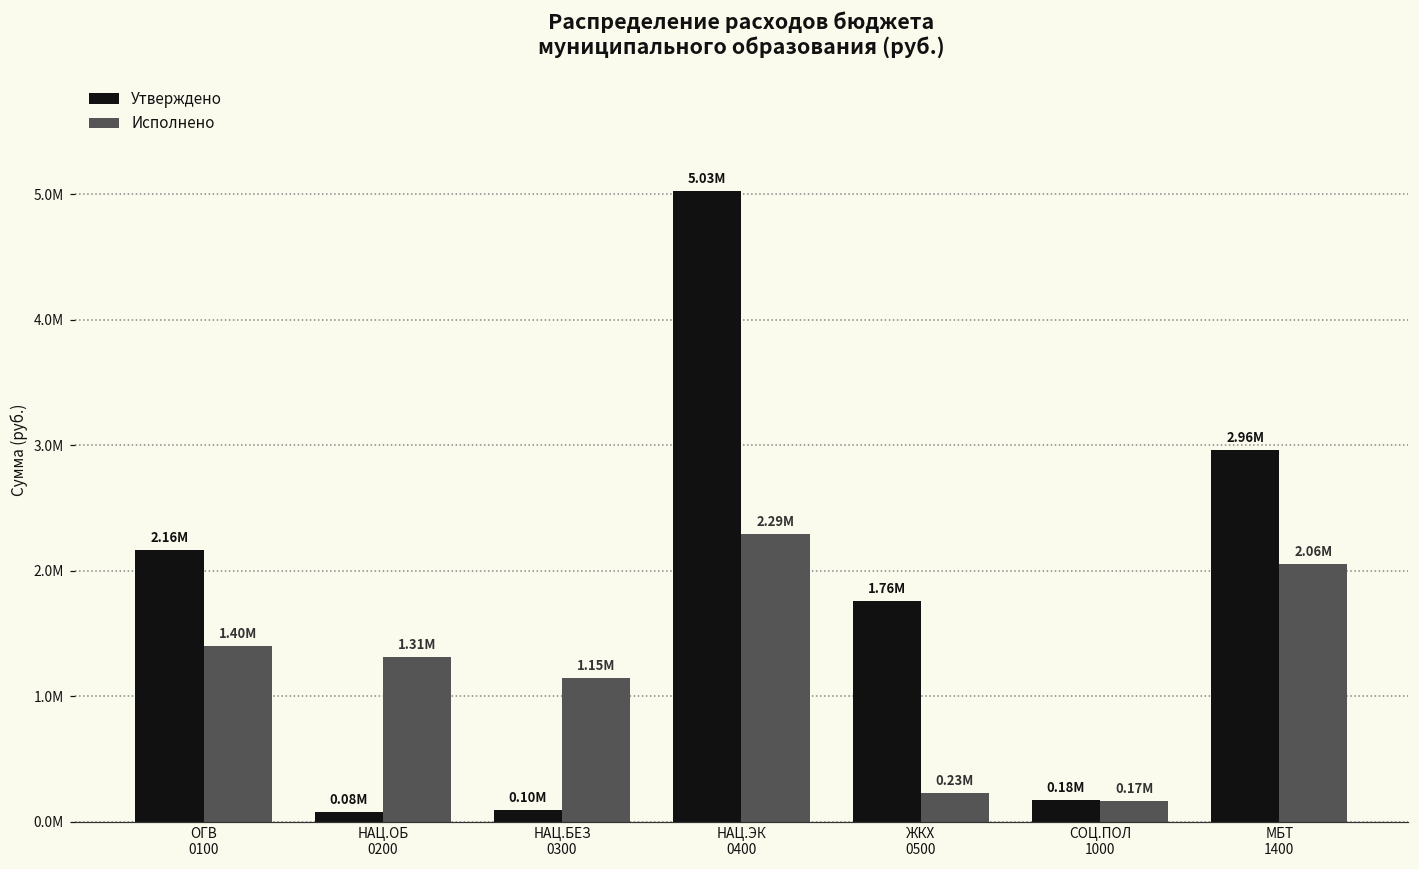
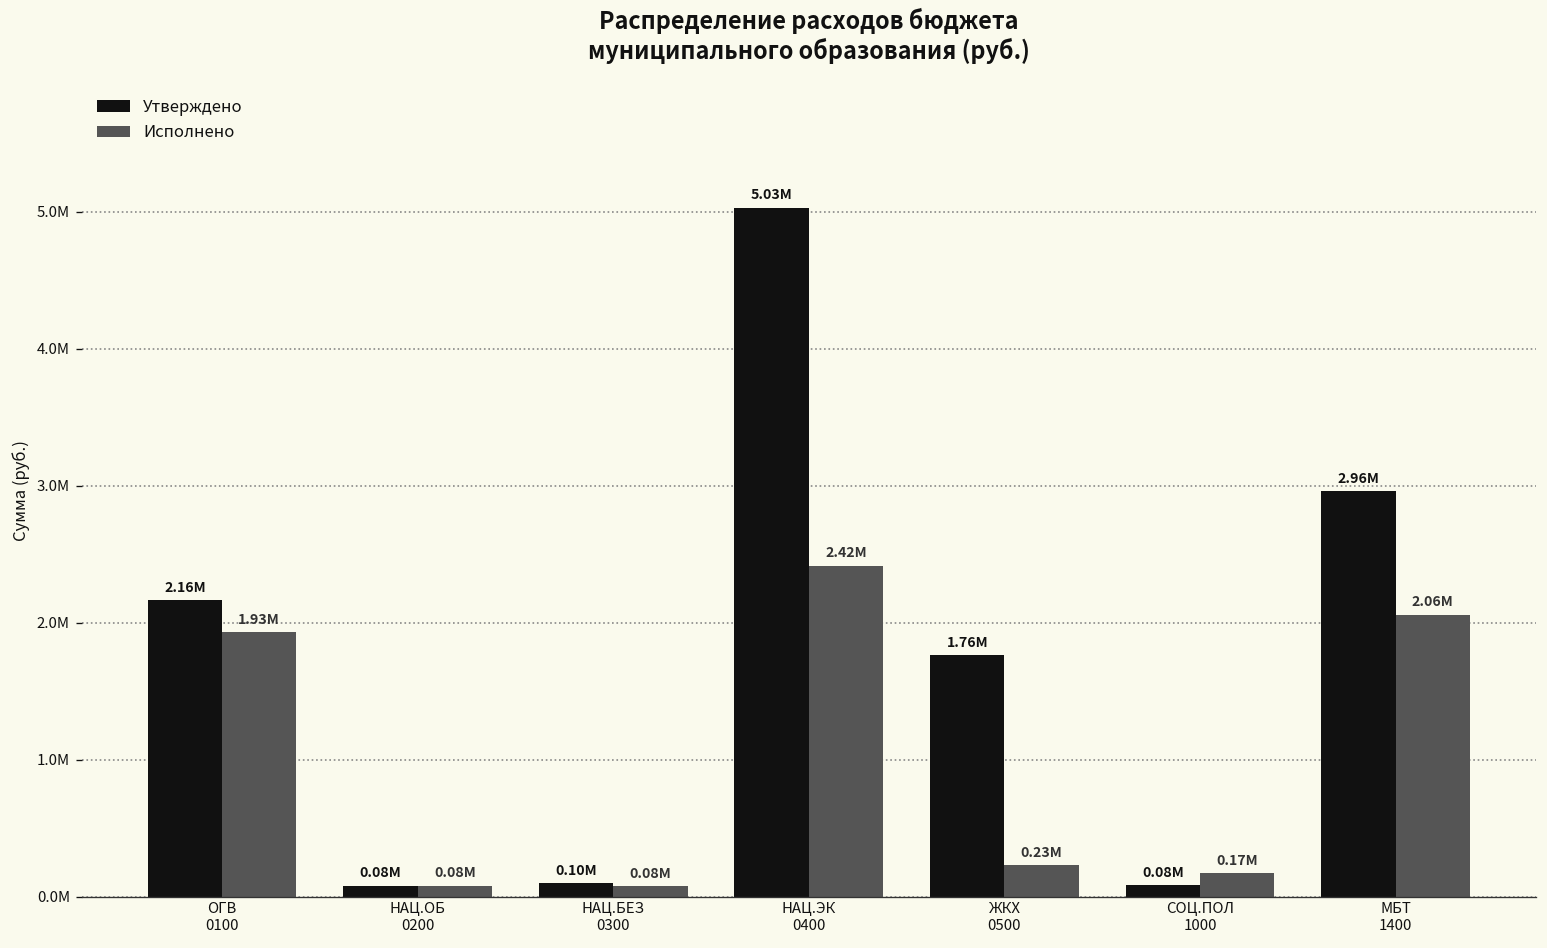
  {
    "Утверждено": {
      "ОГВ 0100": "2.16M",
      "НАЦ.ОБ 0200": "0.08M",
      "НАЦ.БЕЗ 0300": "0.10M",
      "НАЦ.ЭК 0400": "5.03M",
      "ЖКХ 0500": "1.76M",
-     "СОЦ.ПОЛ 1000": "0.18M",
+     "СОЦ.ПОЛ 1000": "0.08M",
      "МБТ 1400": "2.96M"
    },
    "Исполнено": {
-     "ОГВ 0100": "1.40M",
-     "НАЦ.ОБ 0200": "1.31M",
-     "НАЦ.БЕЗ 0300": "1.15M",
-     "НАЦ.ЭК 0400": "2.29M",
+     "ОГВ 0100": "1.93M",
+     "НАЦ.ОБ 0200": "0.08M",
+     "НАЦ.БЕЗ 0300": "0.08M",
+     "НАЦ.ЭК 0400": "2.42M",
      "ЖКХ 0500": "0.23M",
      "СОЦ.ПОЛ 1000": "0.17M",
      "МБТ 1400": "2.06M"
    }
  }
